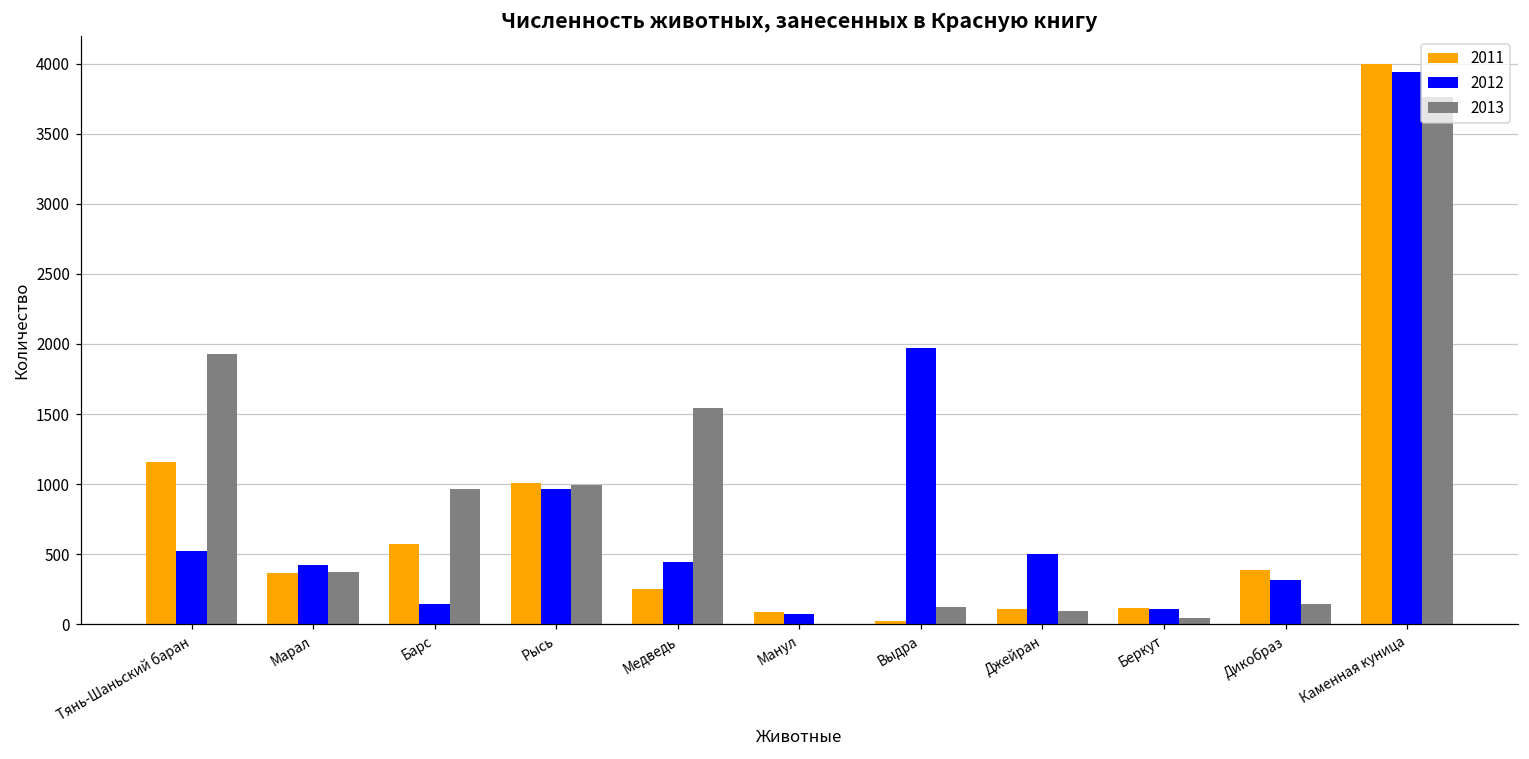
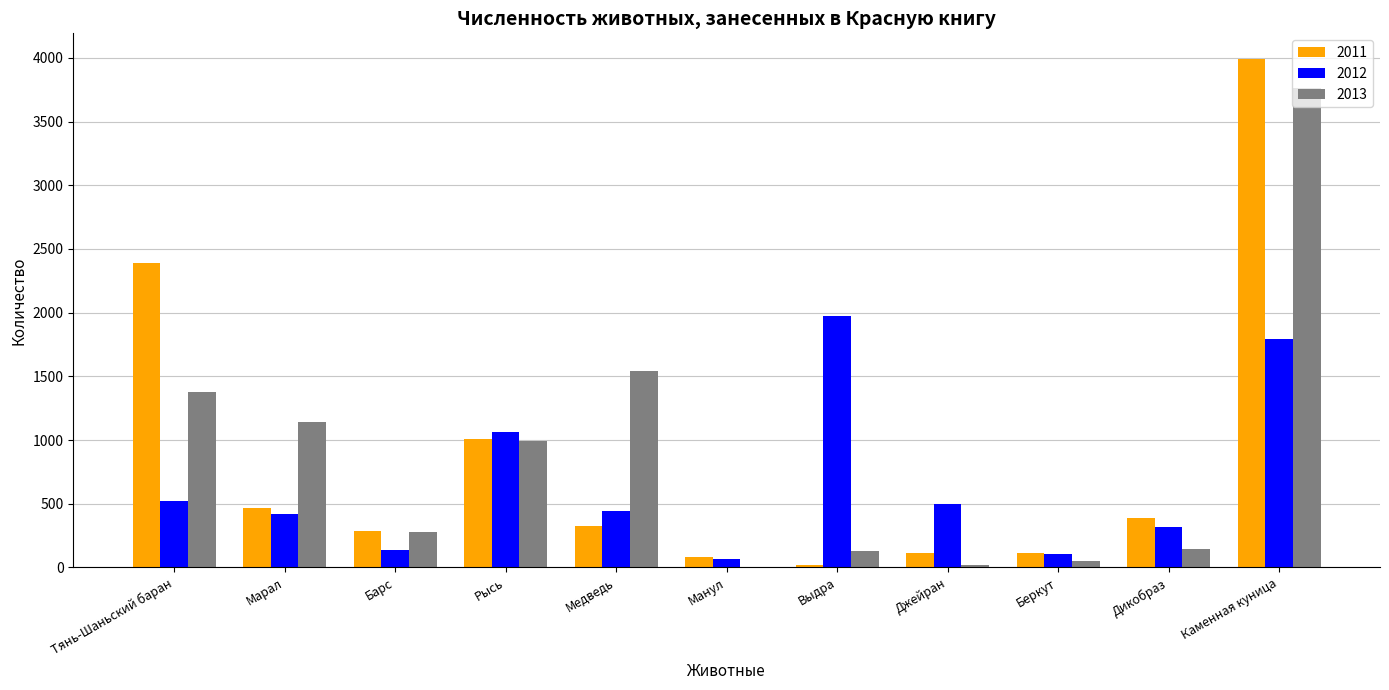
  {
    "2011": {
-     "Тянь-Шаньский баран": 1160,
-     "Марал": 370,
-     "Барс": 580,
+     "Тянь-Шаньский баран": 2390,
+     "Марал": 470,
+     "Барс": 290,
      "Рысь": 1010,
-     "Медведь": 250,
+     "Медведь": 330,
      "Манул": 90,
      "Выдра": 20,
      "Джейран": 110,
      "Беркут": 110,
      "Дикобраз": 390,
      "Каменная куница": 3990
    },
    "2012": {
      "Тянь-Шаньский баран": 520,
      "Марал": 420,
      "Барс": 140,
-     "Рысь": 960,
+     "Рысь": 1060,
      "Медведь": 450,
      "Манул": 70,
      "Выдра": 1970,
      "Джейран": 500,
      "Беркут": 110,
      "Дикобраз": 320,
-     "Каменная куница": 3940
+     "Каменная куница": 1790
    },
    "2013": {
-     "Тянь-Шаньский баран": 1930,
-     "Марал": 370,
-     "Барс": 960,
+     "Тянь-Шаньский баран": 1380,
+     "Марал": 1140,
+     "Барс": 280,
      "Рысь": 990,
      "Медведь": 1540,
      "Манул": 0,
      "Выдра": 130,
-     "Джейран": 90,
+     "Джейран": 20,
      "Беркут": 50,
      "Дикобраз": 150
    }
  }
